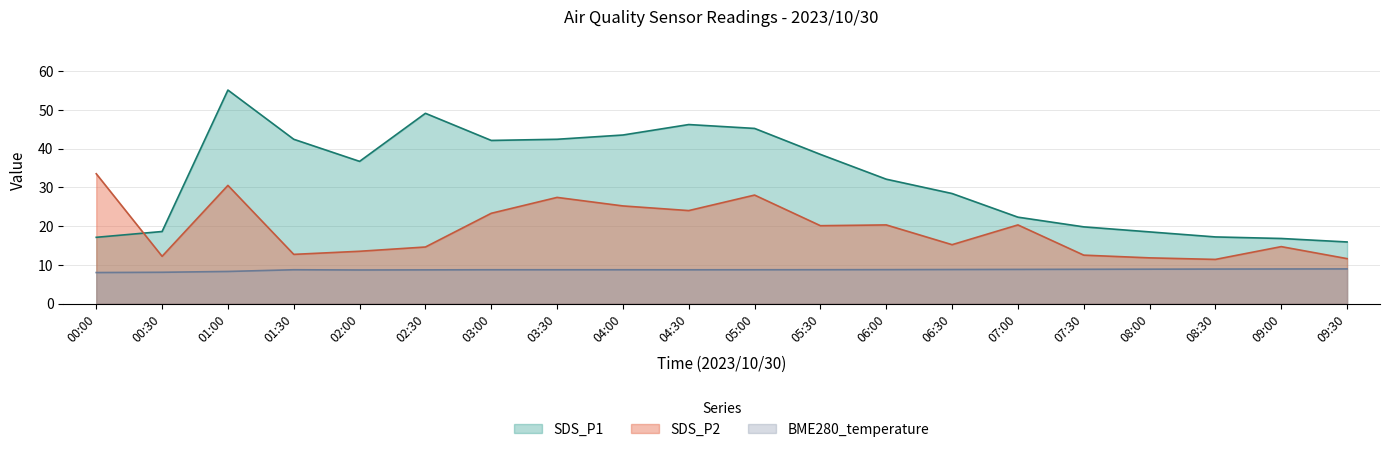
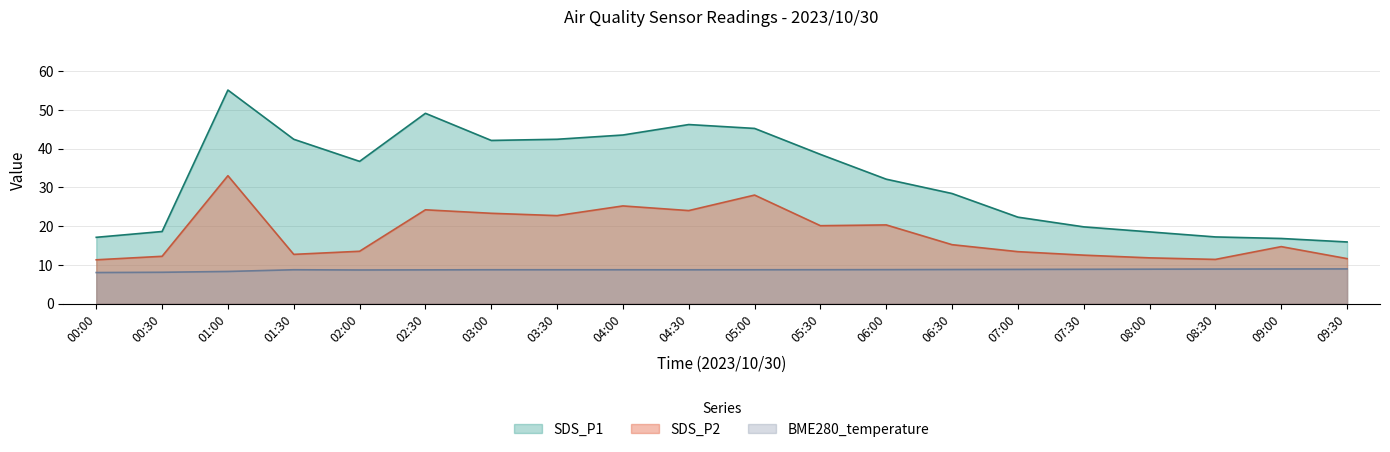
  {
    "SDS_P2": {
-     "00:00": 34,
+     "00:00": 11,
      "00:30": 12,
-     "01:00": 31,
+     "01:00": 33,
      "01:30": 13,
      "02:00": 14,
-     "02:30": 15,
+     "02:30": 24,
      "03:00": 23,
-     "03:30": 27,
+     "03:30": 23,
      "04:00": 25,
      "04:30": 24,
      "05:00": 28,
      "05:30": 20,
      "06:00": 20,
      "06:30": 15,
-     "07:00": 20,
+     "07:00": 13,
      "07:30": 13,
      "08:00": 12,
      "08:30": 11,
      "09:00": 15,
      "09:30": 12
    }
  }
